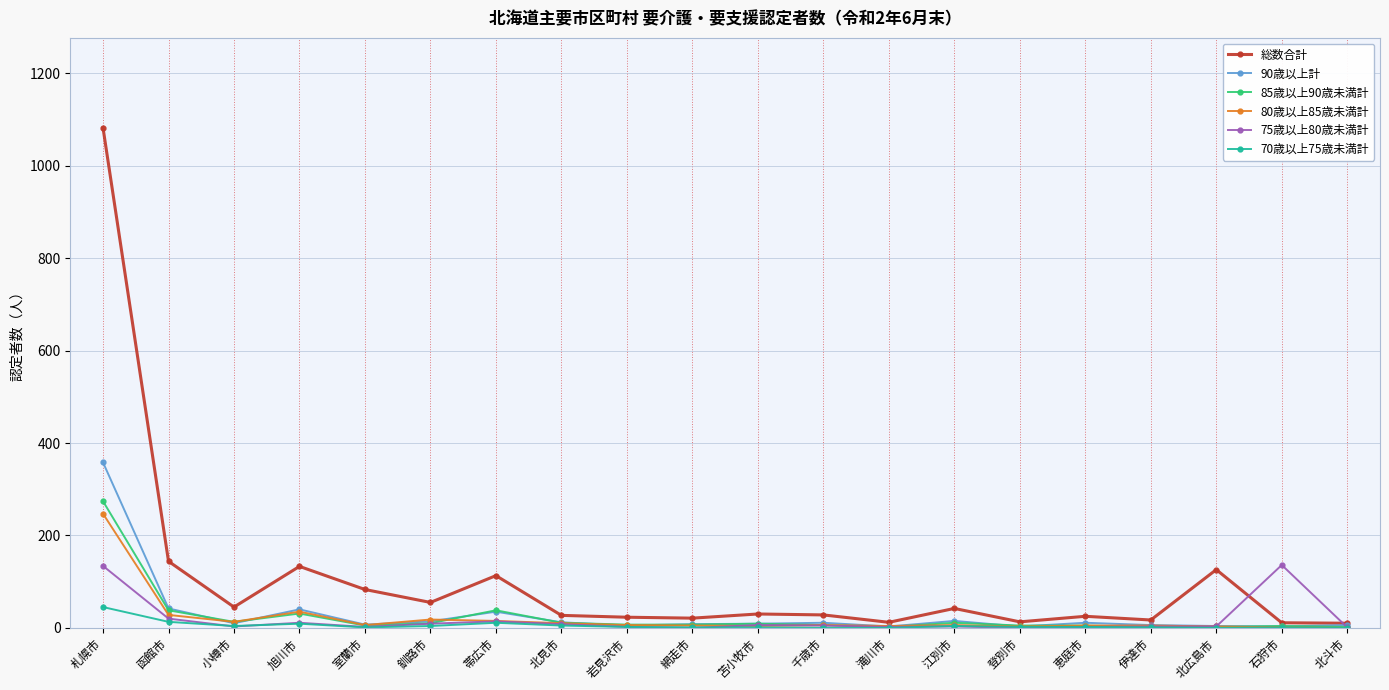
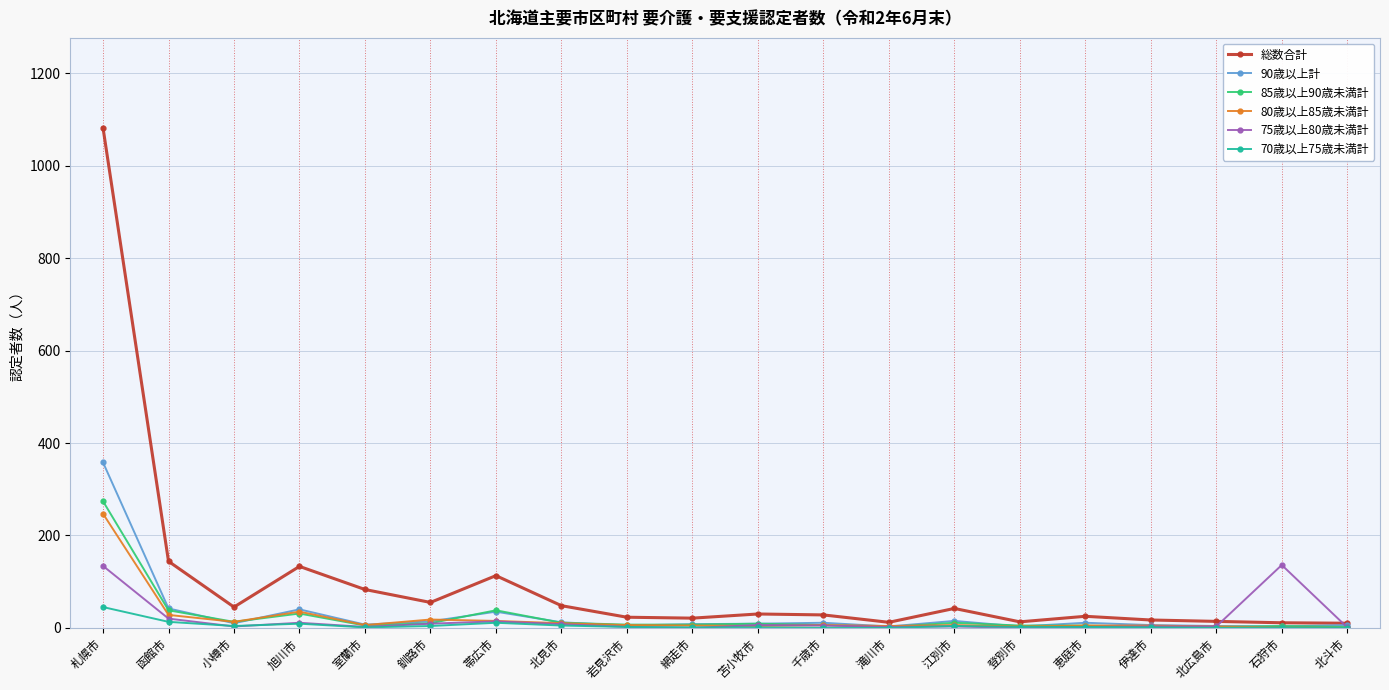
  {
    "総数合計": {
      "札幌市": 1080,
      "函館市": 140,
      "小樽市": 50,
      "旭川市": 130,
      "室蘭市": 80,
      "釧路市": 60,
      "帯広市": 110,
-     "北見市": 30,
+     "北見市": 50,
      "岩見沢市": 20,
      "網走市": 20,
      "苫小牧市": 30,
      "千歳市": 30,
      "滝川市": 10,
      "江別市": 40,
      "登別市": 10,
      "恵庭市": 30,
      "伊達市": 20,
-     "北広島市": 130,
+     "北広島市": 10,
      "石狩市": 10
    },
    "90歳以上計": {
      "札幌市": 360,
      "恵庭市": 10
    },
    "80歳以上85歳未満計": {
      "札幌市": 250,
      "函館市": 30
    },
    "75歳以上80歳未満計": {
      "札幌市": 130,
      "函館市": 20,
      "石狩市": 140
    }
  }
